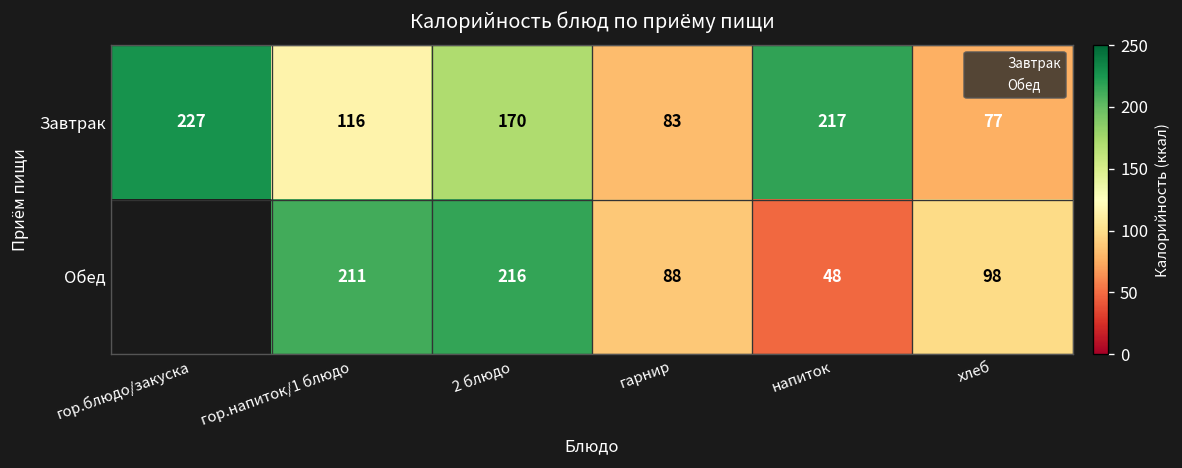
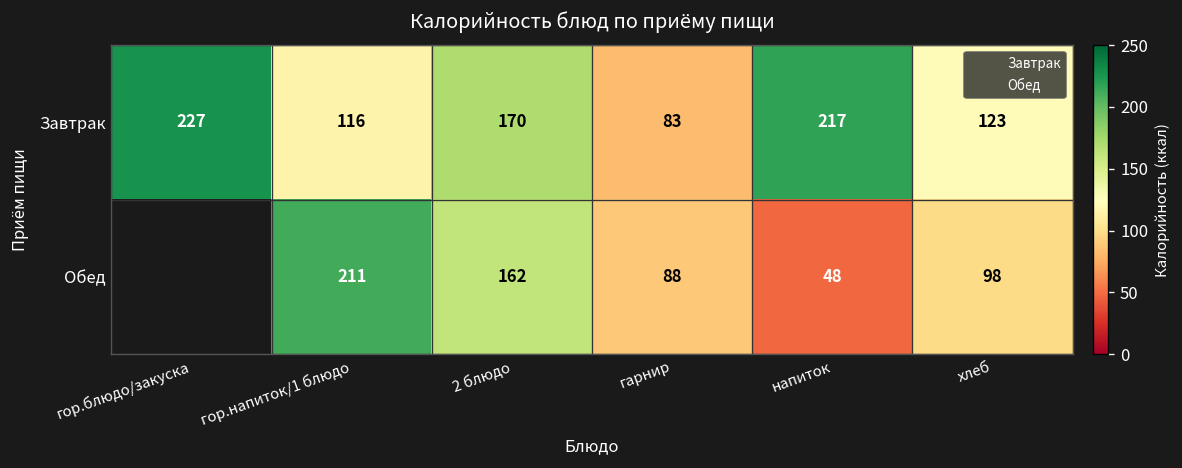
  {
    "Завтрак": {
      "гор.блюдо/закуска": 227,
      "гор.напиток/1 блюдо": 116,
      "2 блюдо": 170,
      "гарнир": 83,
      "напиток": 217,
-     "хлеб": 77
+     "хлеб": 123
    },
    "Обед": {
      "гор.напиток/1 блюдо": 211,
-     "2 блюдо": 216,
+     "2 блюдо": 162,
      "гарнир": 88,
      "напиток": 48,
      "хлеб": 98
    }
  }
